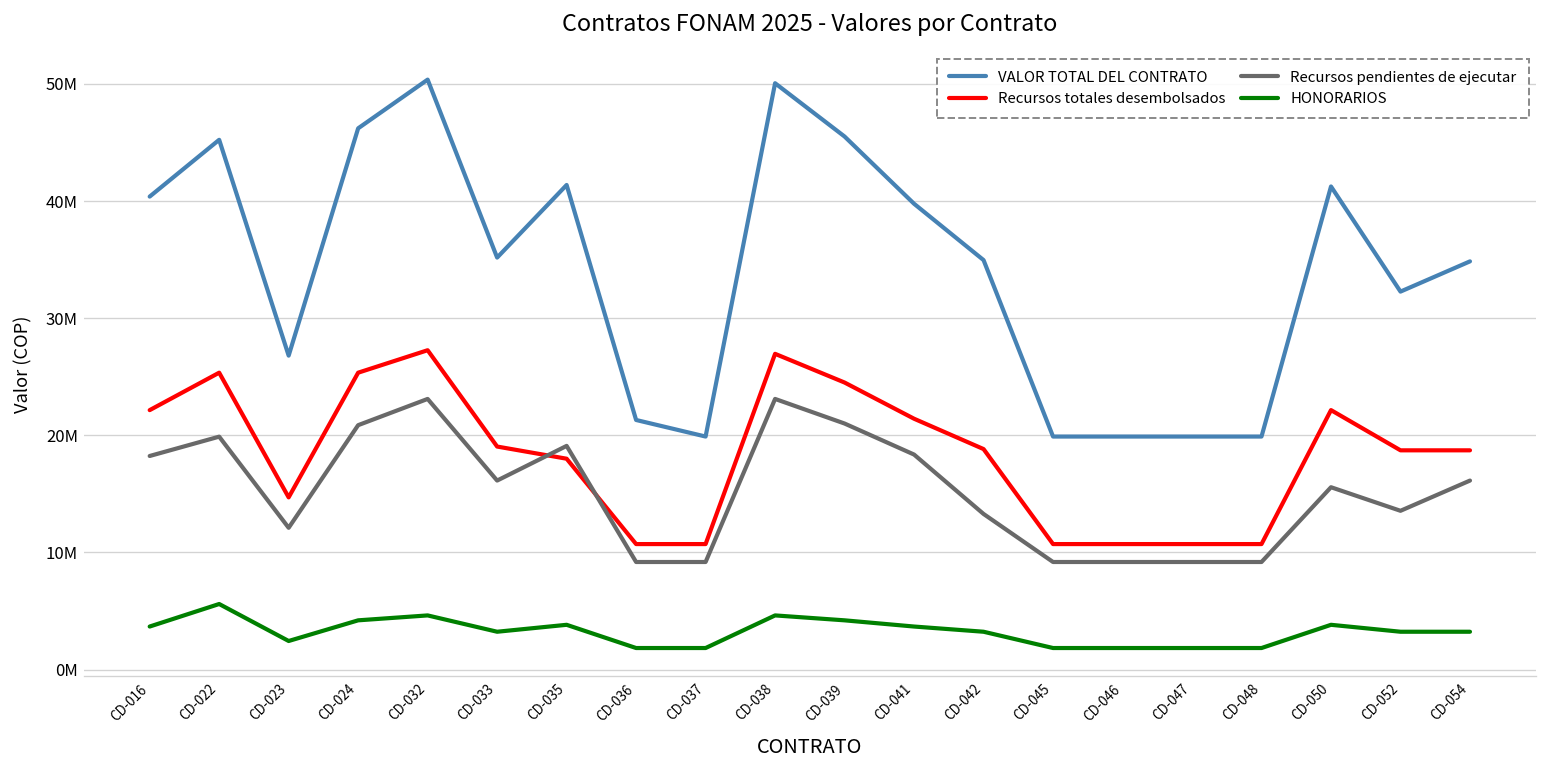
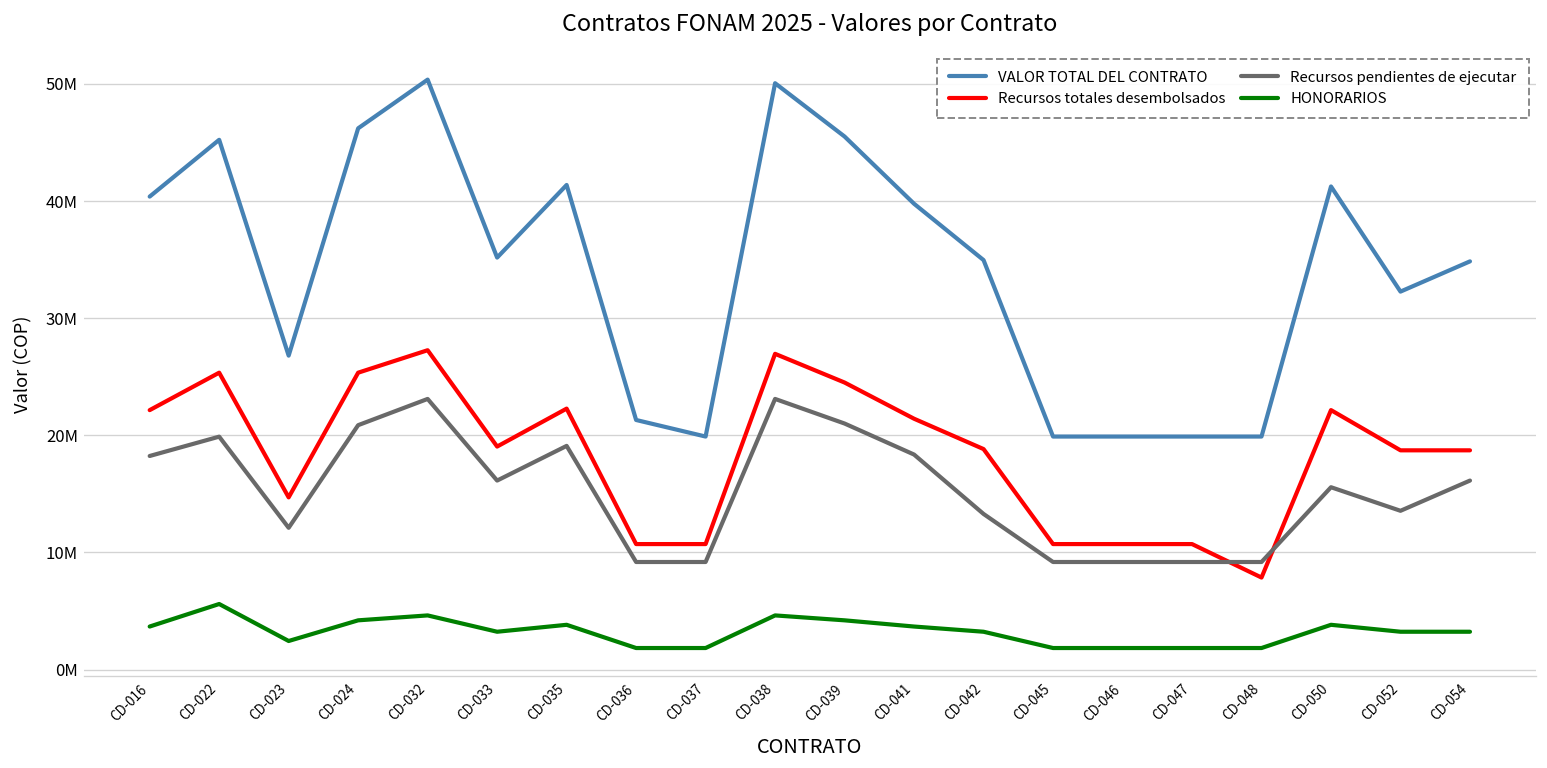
  {
    "VALOR TOTAL DEL CONTRATO": {
      "CD-016": 40000000,
      "CD-022": 45000000,
      "CD-023": 27000000,
      "CD-024": 46000000,
      "CD-032": 50000000,
      "CD-033": 35000000,
      "CD-035": 41000000,
      "CD-036": 21000000,
      "CD-037": 20000000,
      "CD-038": 50000000,
      "CD-039": 46000000,
      "CD-041": 40000000,
      "CD-042": 35000000,
      "CD-045": 20000000,
      "CD-046": 20000000,
      "CD-047": 20000000,
      "CD-048": 20000000,
      "CD-050": 41000000,
      "CD-052": 32000000,
      "CD-054": 35000000
    },
    "Recursos totales desembolsados": {
      "CD-016": 22000000,
      "CD-022": 25000000,
      "CD-023": 15000000,
      "CD-024": 25000000,
      "CD-032": 27000000,
      "CD-033": 19000000,
-     "CD-035": 18000000,
+     "CD-035": 22000000,
      "CD-036": 11000000,
      "CD-037": 11000000,
      "CD-038": 27000000,
      "CD-039": 25000000,
      "CD-041": 21000000,
      "CD-042": 19000000,
      "CD-045": 11000000,
      "CD-046": 11000000,
      "CD-047": 11000000,
-     "CD-048": 11000000,
+     "CD-048": 8000000,
      "CD-050": 22000000,
      "CD-052": 19000000,
      "CD-054": 19000000
    },
    "Recursos pendientes de ejecutar": {
      "CD-016": 18000000,
      "CD-022": 20000000,
      "CD-023": 12000000,
      "CD-024": 21000000,
      "CD-032": 23000000,
      "CD-033": 16000000,
      "CD-035": 19000000,
      "CD-036": 9000000,
      "CD-037": 9000000,
      "CD-038": 23000000,
      "CD-039": 21000000,
      "CD-041": 18000000,
      "CD-042": 13000000,
      "CD-045": 9000000,
      "CD-046": 9000000,
      "CD-047": 9000000,
      "CD-048": 9000000,
      "CD-050": 16000000,
      "CD-052": 14000000,
      "CD-054": 16000000
    },
    "HONORARIOS": {
      "CD-016": 4000000,
      "CD-022": 6000000,
      "CD-023": 2000000,
      "CD-024": 4000000,
      "CD-032": 5000000,
      "CD-033": 3000000,
      "CD-035": 4000000,
      "CD-036": 2000000,
      "CD-037": 2000000,
      "CD-038": 5000000,
      "CD-039": 4000000,
      "CD-041": 4000000,
      "CD-042": 3000000,
      "CD-045": 2000000,
      "CD-046": 2000000,
      "CD-047": 2000000,
      "CD-048": 2000000,
      "CD-050": 4000000,
      "CD-052": 3000000,
      "CD-054": 3000000
    }
  }
